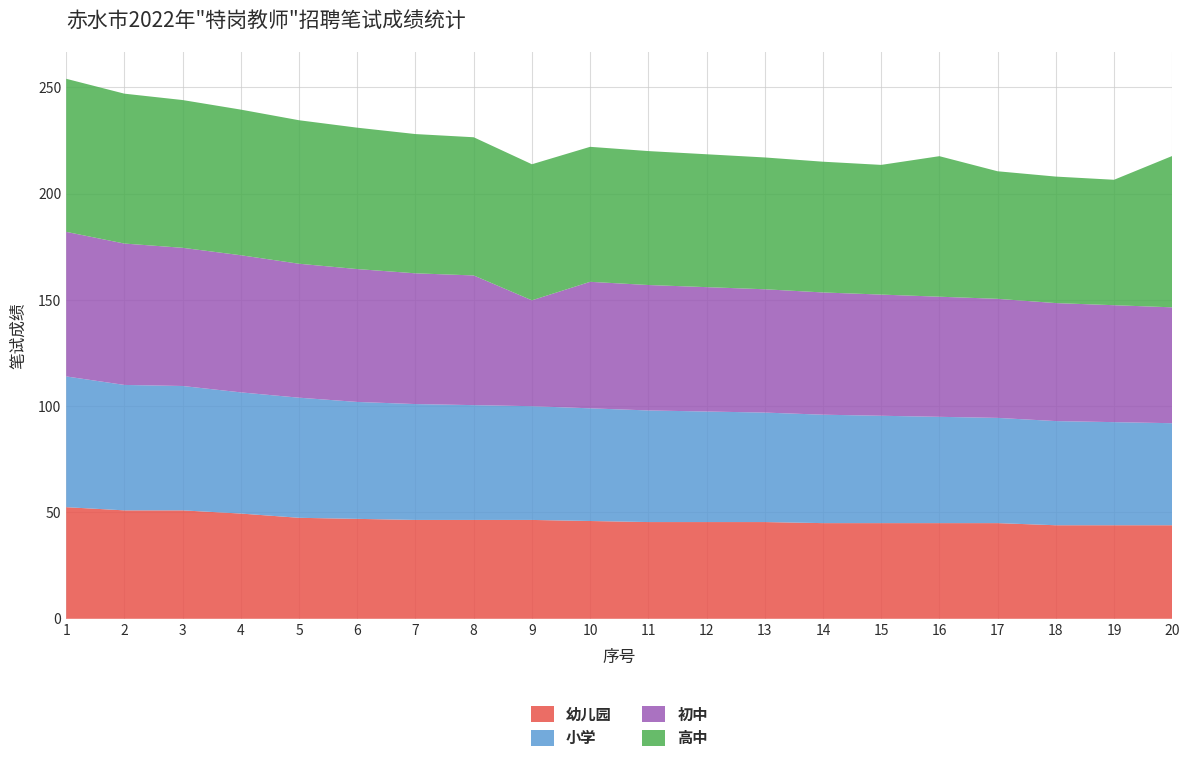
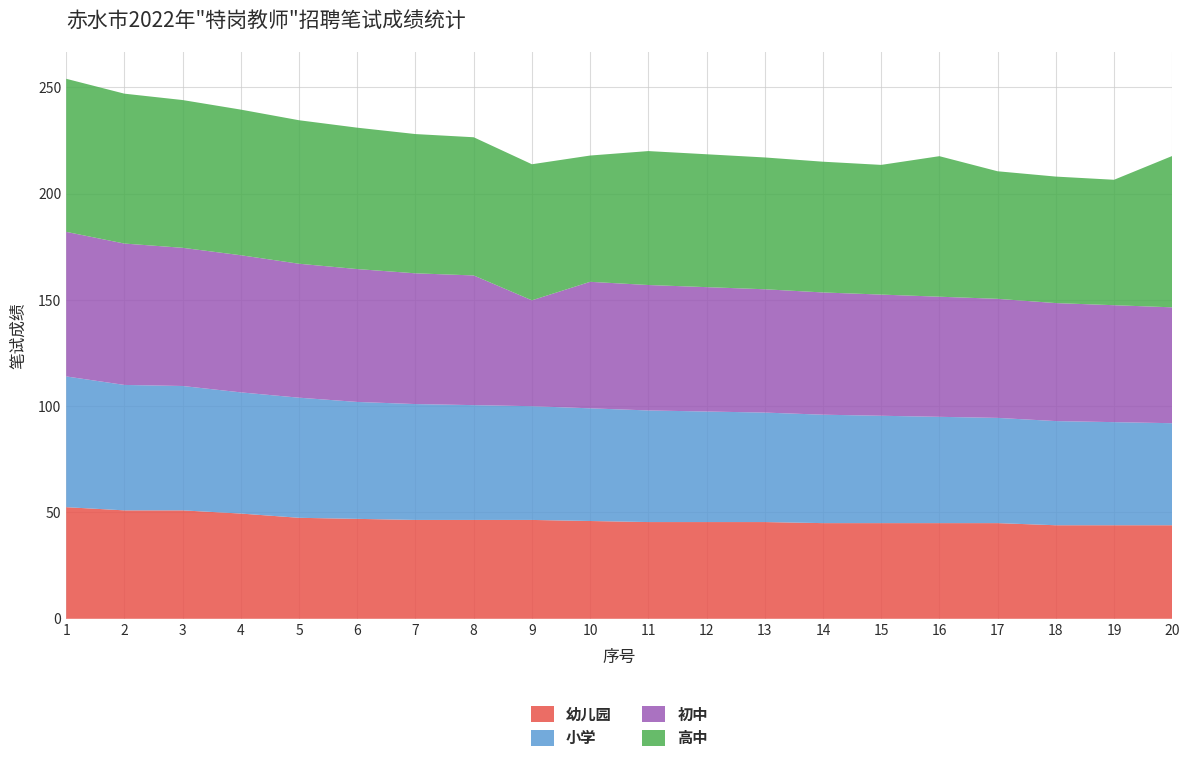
  {
    "幼儿园": {
      "1": 53,
      "2": 51,
      "3": 51,
      "4": 50,
      "5": 48,
      "6": 47,
      "7": 47,
      "8": 47,
      "9": 47,
      "10": 46,
      "11": 46,
      "12": 46,
      "13": 46,
      "14": 45,
      "15": 45,
      "16": 45,
      "17": 45,
      "18": 44,
      "19": 44,
      "20": 44
    },
    "小学": {
      "1": 62,
      "2": 59,
      "3": 59,
      "4": 57,
      "5": 57,
      "6": 55,
      "7": 55,
      "8": 54,
      "9": 54,
      "10": 53,
      "11": 53,
      "12": 52,
      "13": 52,
      "14": 51,
      "15": 51,
      "16": 50,
      "17": 50,
      "18": 49,
      "19": 49,
      "20": 48
    },
    "初中": {
      "1": 68,
      "2": 67,
      "3": 65,
      "4": 65,
      "5": 63,
      "6": 63,
      "7": 62,
      "8": 61,
      "9": 50,
      "10": 60,
      "11": 59,
      "12": 59,
      "13": 58,
      "14": 58,
      "15": 57,
      "16": 57,
      "17": 56,
      "18": 56,
      "19": 55,
      "20": 55
    },
    "高中": {
      "1": 72,
      "2": 71,
      "3": 70,
      "4": 69,
      "5": 68,
      "6": 67,
      "7": 66,
      "8": 65,
      "9": 64,
-     "10": 64,
+     "10": 59,
      "11": 63,
      "12": 63,
      "13": 62,
      "14": 62,
      "15": 61,
      "16": 66,
      "17": 60,
      "18": 60,
      "19": 59,
      "20": 71
    }
  }
